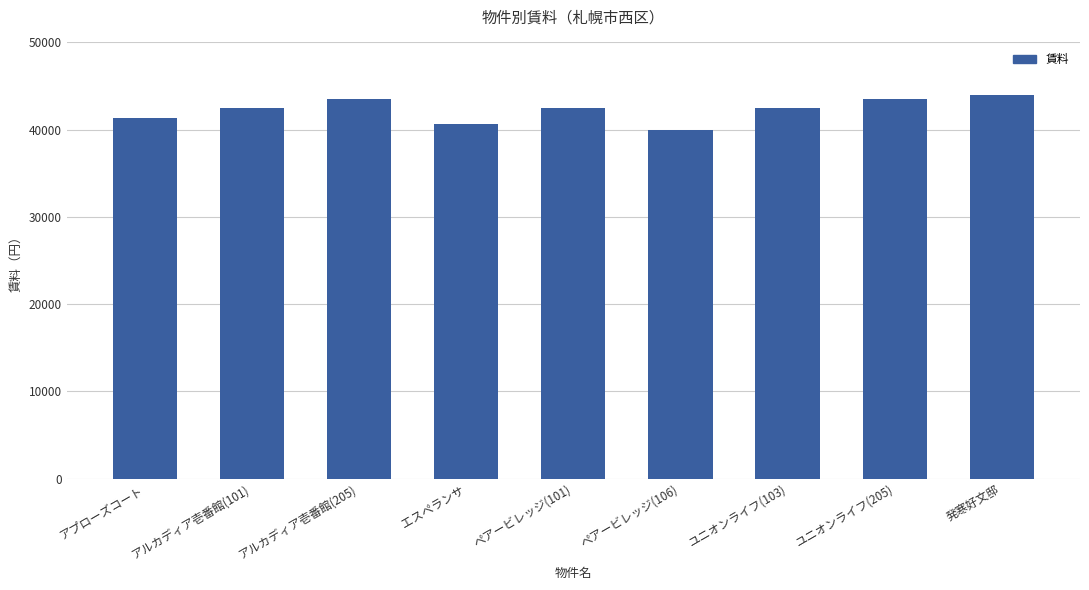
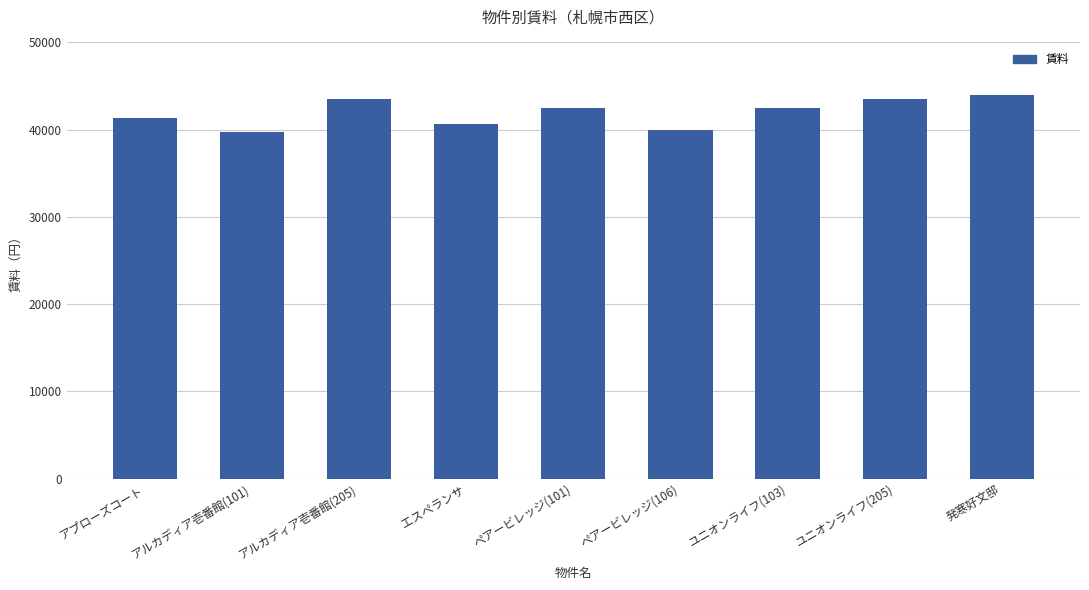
  {
    "アプローズコート": 41000,
-   "アルカディア壱番館(101)": 43000,
+   "アルカディア壱番館(101)": 40000,
    "アルカディア壱番館(205)": 44000,
    "エスペランサ": 41000,
    "ペアービレッジ(101)": 43000,
    "ペアービレッジ(106)": 40000,
    "ユニオンライフ(103)": 43000,
    "ユニオンライフ(205)": 44000,
    "発寒好文邸": 44000
  }
